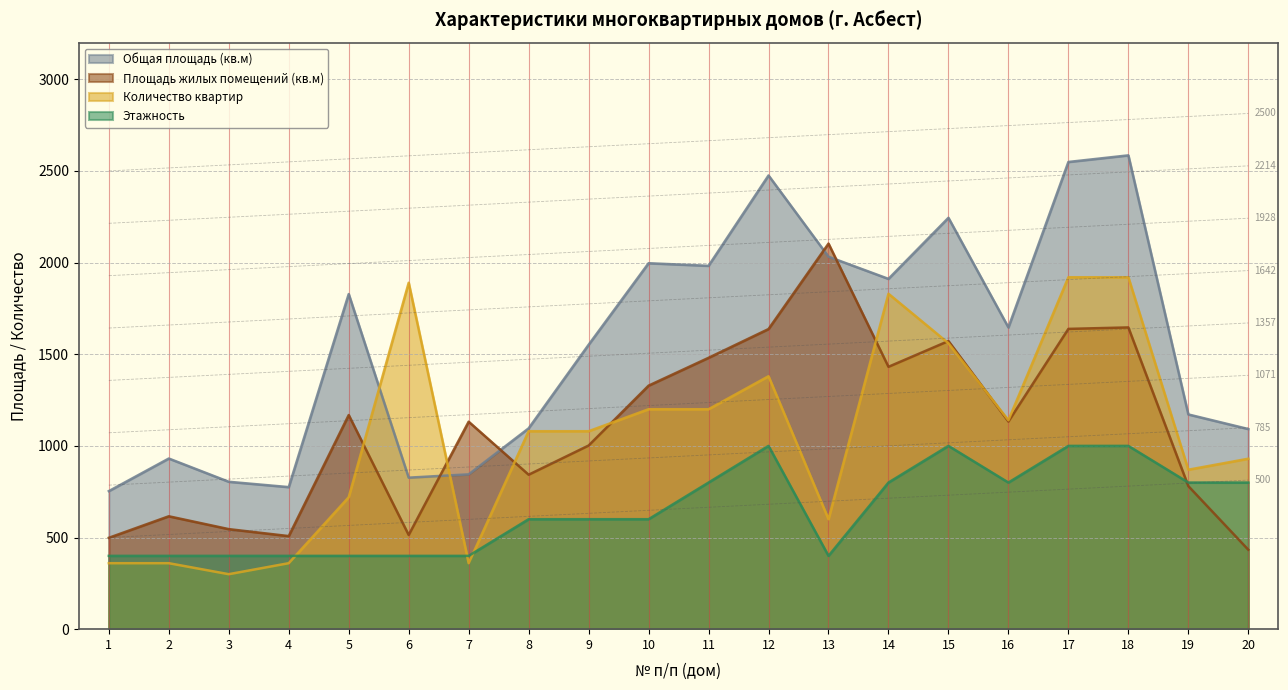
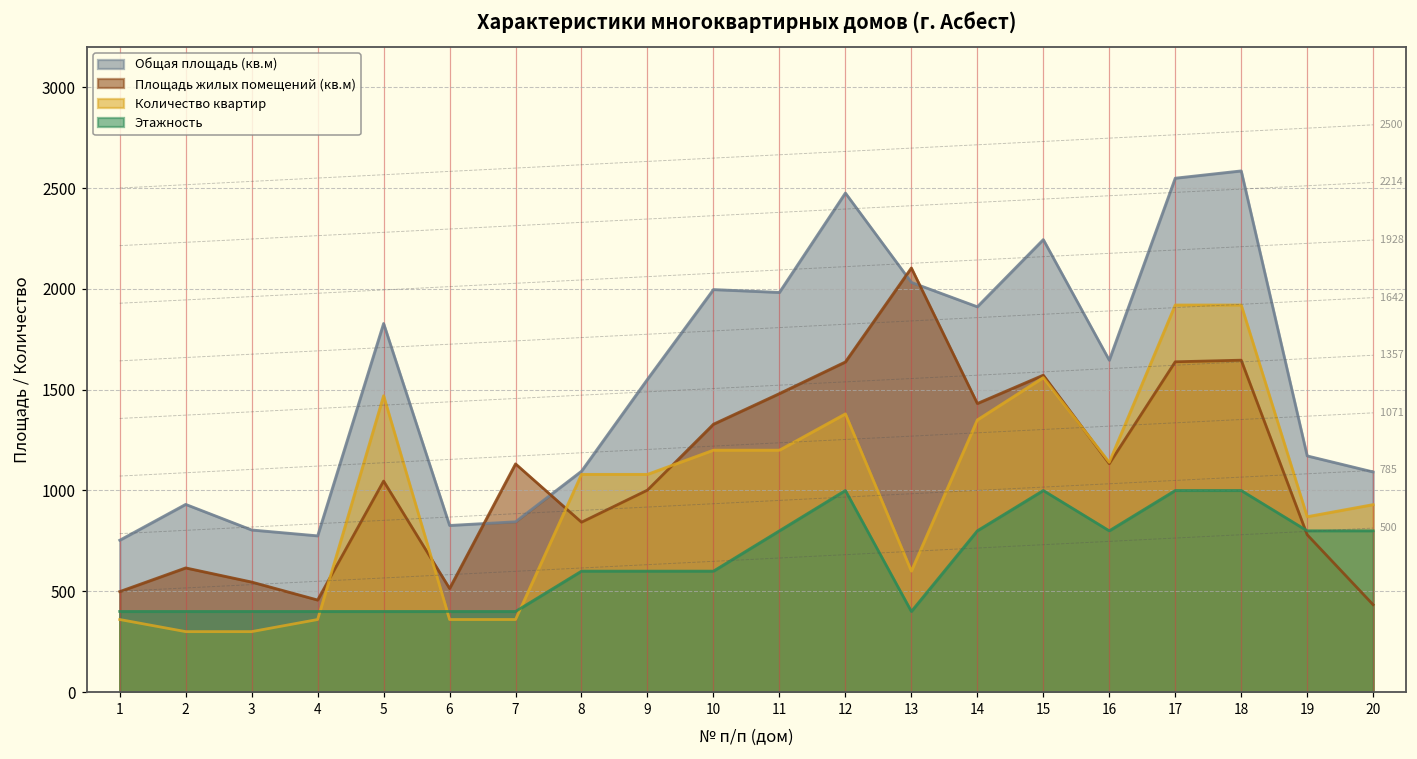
  {
    "Площадь жилых помещений (кв.м)": {
      "2": 620,
-     "4": 510,
-     "5": 1170,
+     "4": 460,
+     "5": 1050,
      "6": 510,
      "7": 1130,
      "8": 840,
      "9": 1000,
      "10": 1330,
      "11": 1480,
      "12": 1640,
      "13": 2100,
      "14": 1430,
      "17": 1640,
      "19": 780,
      "20": 430
    },
    "Количество квартир": {
      "1": 360,
-     "2": 360,
+     "2": 300,
      "3": 300,
      "4": 360,
-     "5": 720,
-     "6": 1890,
+     "5": 1470,
+     "6": 360,
      "7": 360,
      "8": 1080,
      "9": 1080,
      "10": 1200,
      "11": 1200,
      "12": 1380,
      "13": 600,
-     "14": 1830,
+     "14": 1350,
      "19": 870,
      "20": 930
    },
    "Этажность": {
      "1": 400,
      "2": 400,
      "3": 400,
      "4": 400,
      "5": 400,
      "6": 400,
      "7": 400,
      "8": 600,
      "9": 600,
      "10": 600,
      "11": 800,
      "12": 1000,
      "13": 400,
      "14": 800,
      "15": 1000,
      "16": 800,
      "17": 1000,
      "18": 1000
    }
  }
